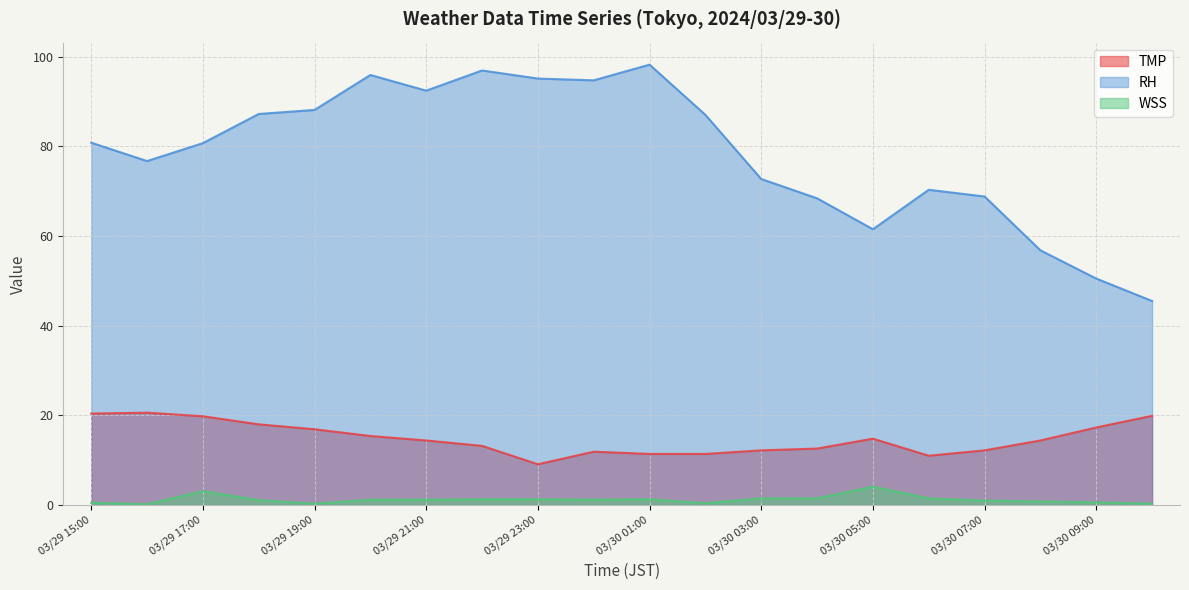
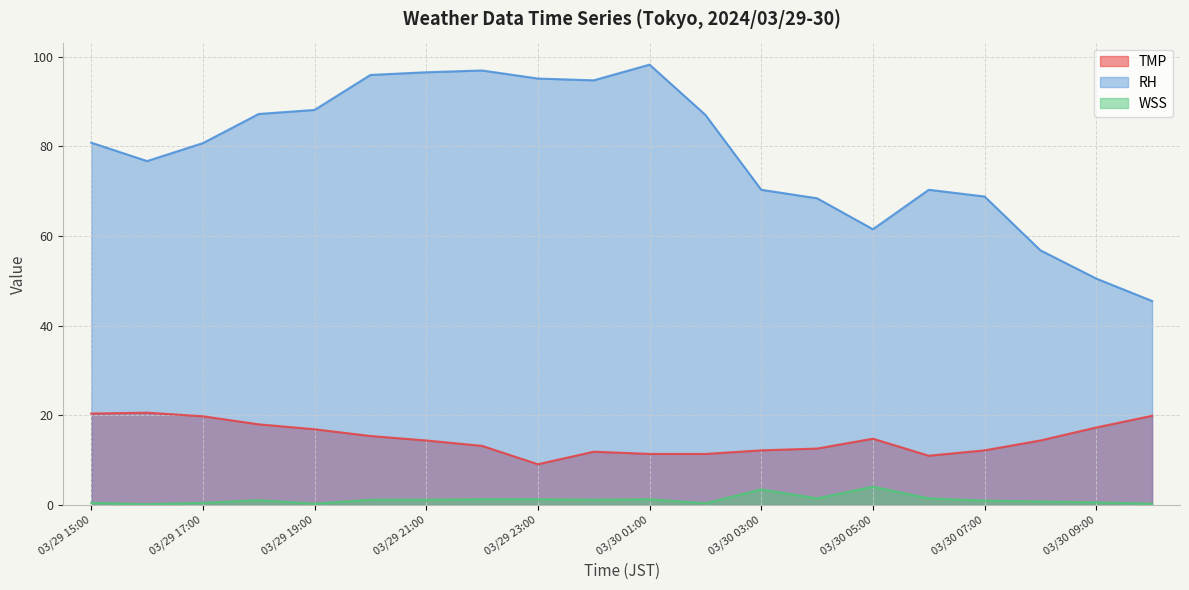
  {
    "TMP": {
      "03/29 15:00": 20,
      "03/29 17:00": 20,
      "03/29 19:00": 17,
      "03/29 21:00": 14,
      "03/29 23:00": 9,
      "03/30 01:00": 11,
      "03/30 03:00": 12,
      "03/30 05:00": 15,
      "03/30 07:00": 12,
      "03/30 09:00": 17
    },
    "RH": {
      "03/29 15:00": 81,
      "03/29 17:00": 81,
      "03/29 19:00": 88,
-     "03/29 21:00": 92,
+     "03/29 21:00": 97,
      "03/29 23:00": 95,
      "03/30 01:00": 98,
-     "03/30 03:00": 73,
+     "03/30 03:00": 70,
      "03/30 05:00": 62,
      "03/30 07:00": 69,
      "03/30 09:00": 51
    },
    "WSS": {
      "03/29 15:00": 1,
-     "03/29 17:00": 3,
+     "03/29 17:00": 1,
      "03/29 19:00": 0,
      "03/29 21:00": 1,
      "03/29 23:00": 1,
      "03/30 01:00": 1,
-     "03/30 03:00": 2,
+     "03/30 03:00": 4,
      "03/30 05:00": 4,
      "03/30 07:00": 1,
      "03/30 09:00": 1
    }
  }
